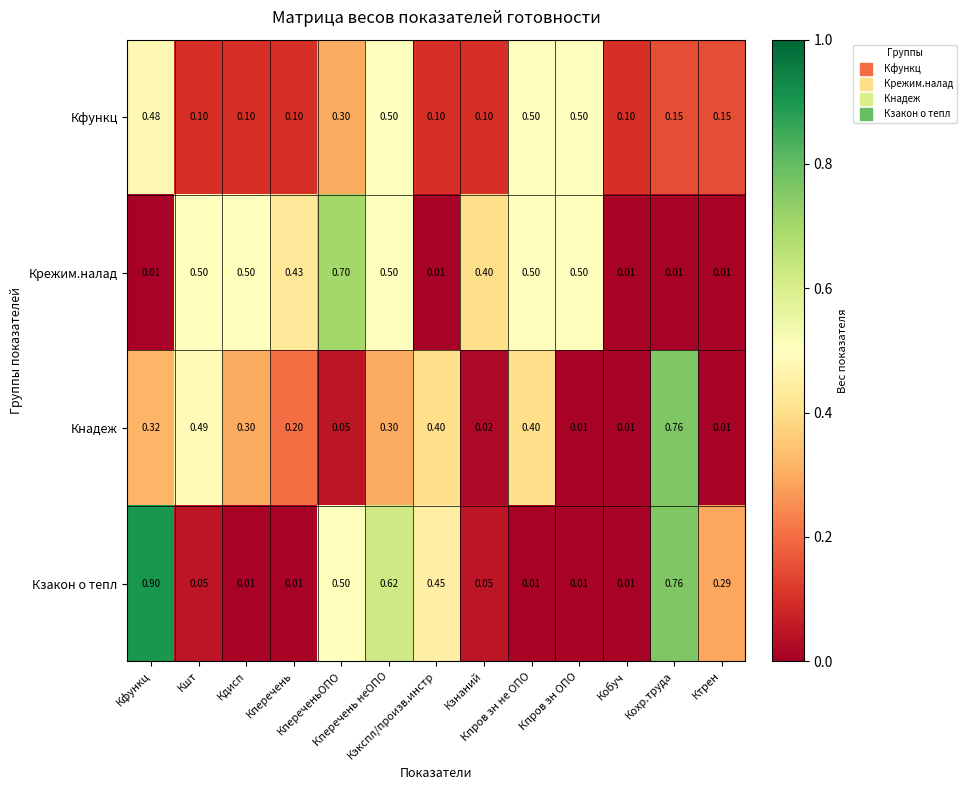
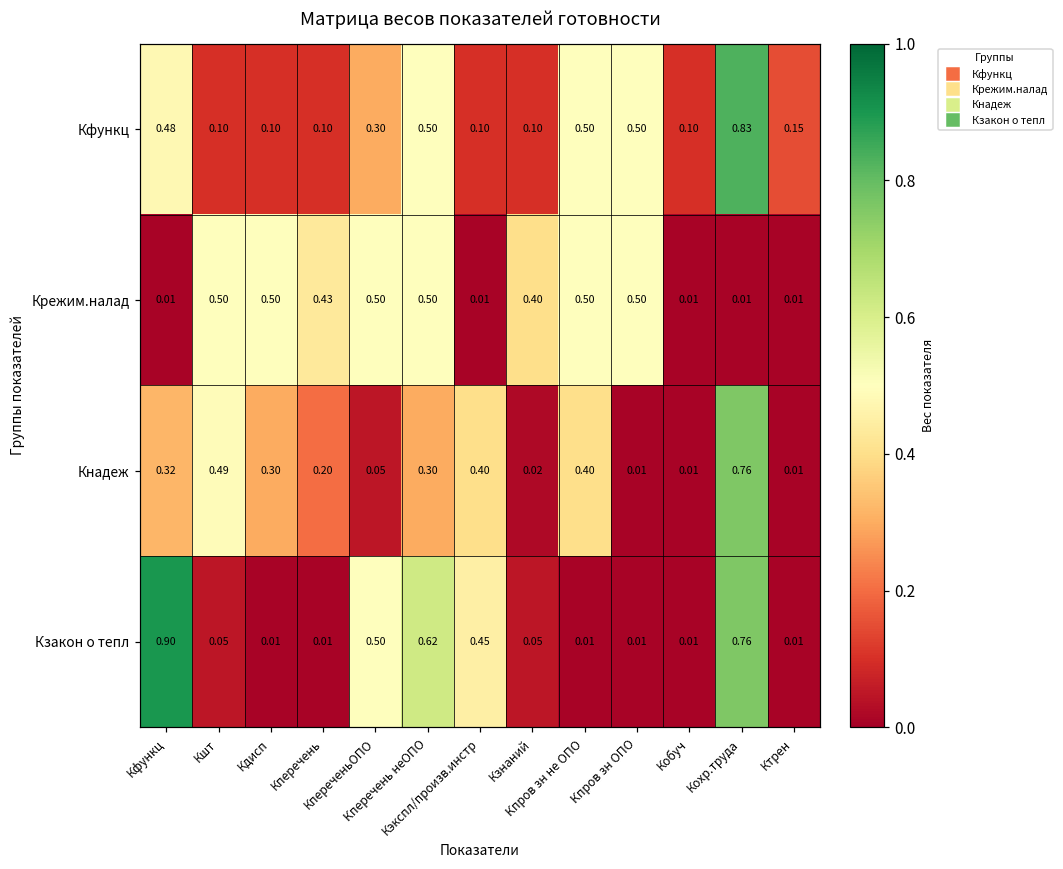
  {
    "Кфункц": {
      "Кфункц": 0.48,
      "Кшт": 0.10,
      "Кдисп": 0.10,
      "Кперечень": 0.10,
      "КпереченьОПО": 0.30,
      "Кперечень неОПО": 0.50,
      "Кэкспл/произв.инстр": 0.10,
      "Кзнаний": 0.10,
      "Кпров зн не ОПО": 0.50,
      "Кпров зн ОПО": 0.50,
      "Кобуч": 0.10,
-     "Кохр.труда": 0.15,
+     "Кохр.труда": 0.83,
      "Ктрен": 0.15
    },
    "Крежим.налад": {
      "Кфункц": 0.01,
      "Кшт": 0.50,
      "Кдисп": 0.50,
      "Кперечень": 0.43,
-     "КпереченьОПО": 0.70,
+     "КпереченьОПО": 0.50,
      "Кперечень неОПО": 0.50,
      "Кэкспл/произв.инстр": 0.01,
      "Кзнаний": 0.40,
      "Кпров зн не ОПО": 0.50,
      "Кпров зн ОПО": 0.50,
      "Кобуч": 0.01,
      "Кохр.труда": 0.01,
      "Ктрен": 0.01
    },
    "Кнадеж": {
      "Кфункц": 0.32,
      "Кшт": 0.49,
      "Кдисп": 0.30,
      "Кперечень": 0.20,
      "КпереченьОПО": 0.05,
      "Кперечень неОПО": 0.30,
      "Кэкспл/произв.инстр": 0.40,
      "Кзнаний": 0.02,
      "Кпров зн не ОПО": 0.40,
      "Кпров зн ОПО": 0.01,
      "Кобуч": 0.01,
      "Кохр.труда": 0.76,
      "Ктрен": 0.01
    },
    "Кзакон о тепл": {
      "Кфункц": 0.90,
      "Кшт": 0.05,
      "Кдисп": 0.01,
      "Кперечень": 0.01,
      "КпереченьОПО": 0.50,
      "Кперечень неОПО": 0.62,
      "Кэкспл/произв.инстр": 0.45,
      "Кзнаний": 0.05,
      "Кпров зн не ОПО": 0.01,
      "Кпров зн ОПО": 0.01,
      "Кобуч": 0.01,
      "Кохр.труда": 0.76,
-     "Ктрен": 0.29
+     "Ктрен": 0.01
    }
  }
